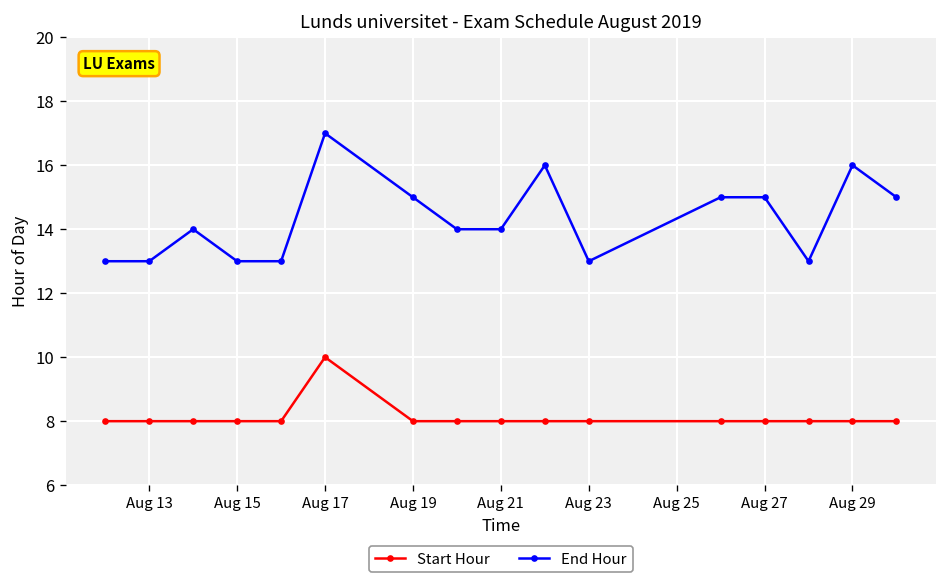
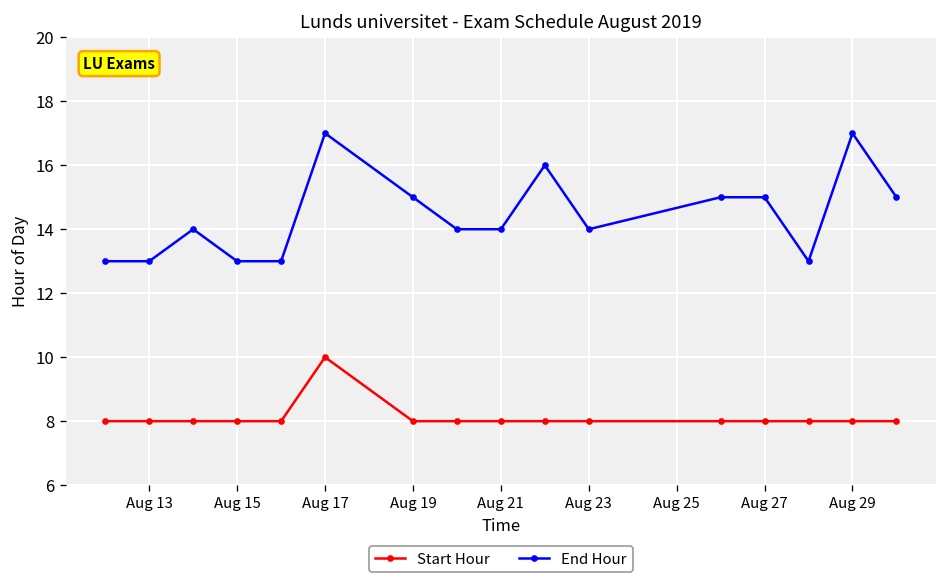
  {
    "Start Hour": {
      "Aug 13": 8,
      "Aug 15": 8,
      "Aug 17": 10,
      "Aug 19": 8,
      "Aug 21": 8,
      "Aug 23": 8,
      "Aug 27": 8,
      "Aug 29": 8
    },
    "End Hour": {
      "Aug 13": 13,
      "Aug 15": 13,
      "Aug 17": 17,
      "Aug 19": 15,
      "Aug 21": 14,
-     "Aug 23": 13,
+     "Aug 23": 14,
      "Aug 27": 15,
-     "Aug 29": 16
+     "Aug 29": 17
    }
  }
